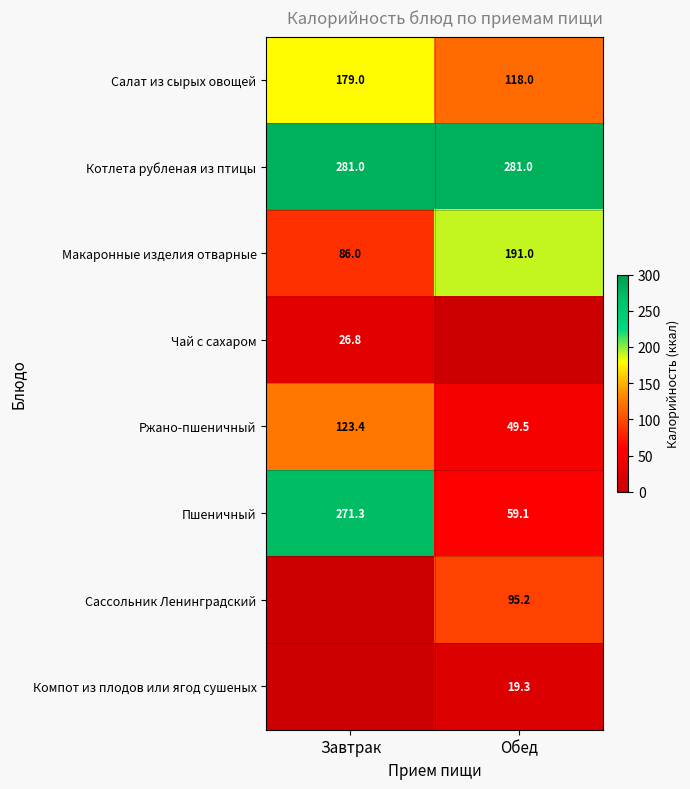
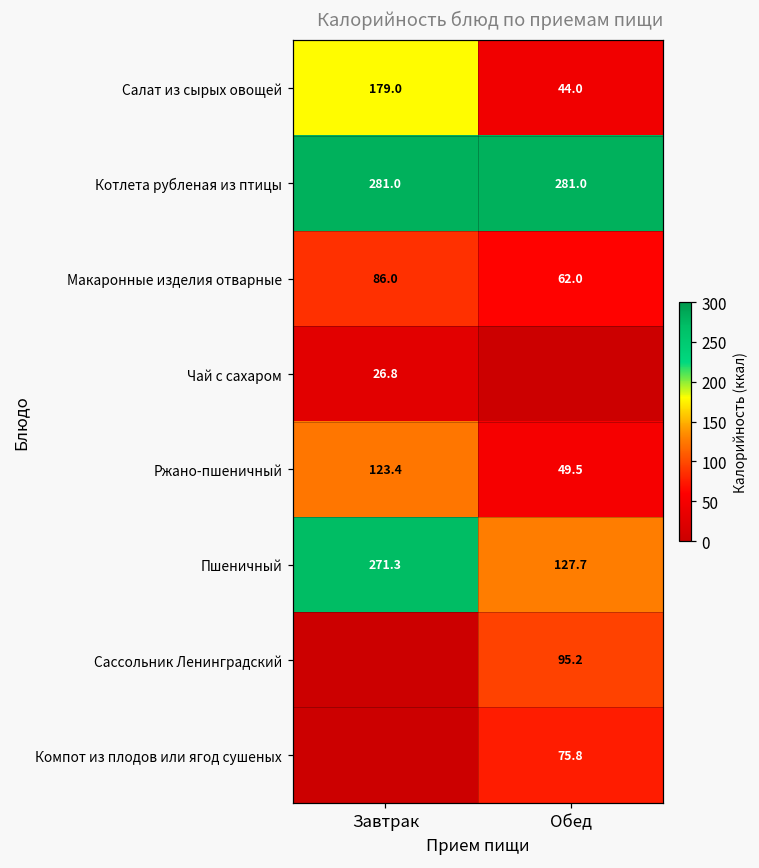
  {
    "Салат из сырых овощей": {
      "Завтрак": 179.0,
-     "Обед": 118.0
+     "Обед": 44.0
    },
    "Котлета рубленая из птицы": {
      "Завтрак": 281.0,
      "Обед": 281.0
    },
    "Макаронные изделия отварные": {
      "Завтрак": 86.0,
-     "Обед": 191.0
+     "Обед": 62.0
    },
    "Чай с сахаром": {
      "Завтрак": 26.8
    },
    "Ржано-пшеничный": {
      "Завтрак": 123.4,
      "Обед": 49.5
    },
    "Пшеничный": {
      "Завтрак": 271.3,
-     "Обед": 59.1
+     "Обед": 127.7
    },
    "Сассольник Ленинградский": {
      "Обед": 95.2
    },
    "Компот из плодов или ягод сушеных": {
-     "Обед": 19.3
+     "Обед": 75.8
    }
  }
